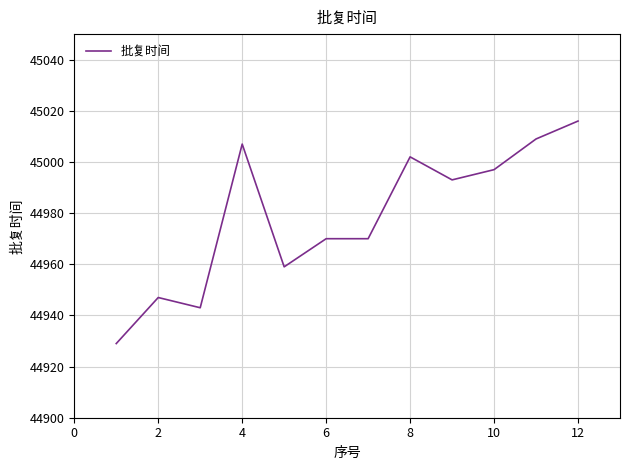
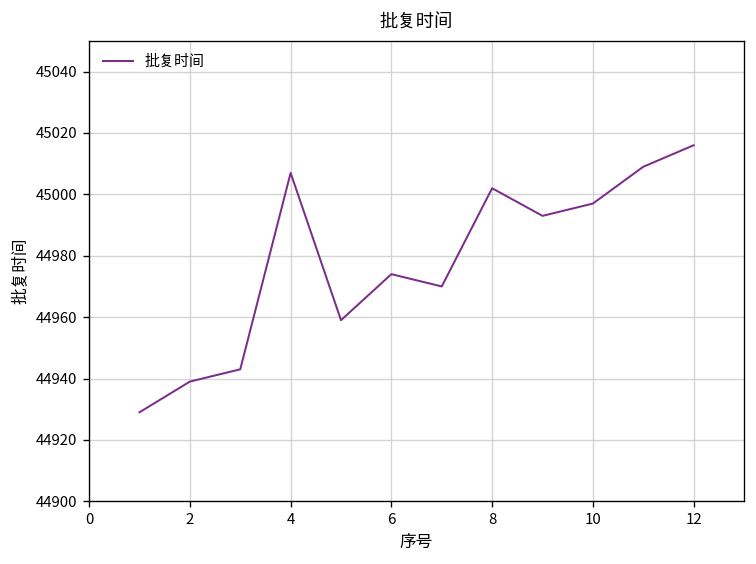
  {
-   "2": 44947,
+   "2": 44939,
    "4": 45007,
-   "6": 44970,
+   "6": 44974,
    "8": 45002,
    "10": 44997,
    "12": 45016
  }
